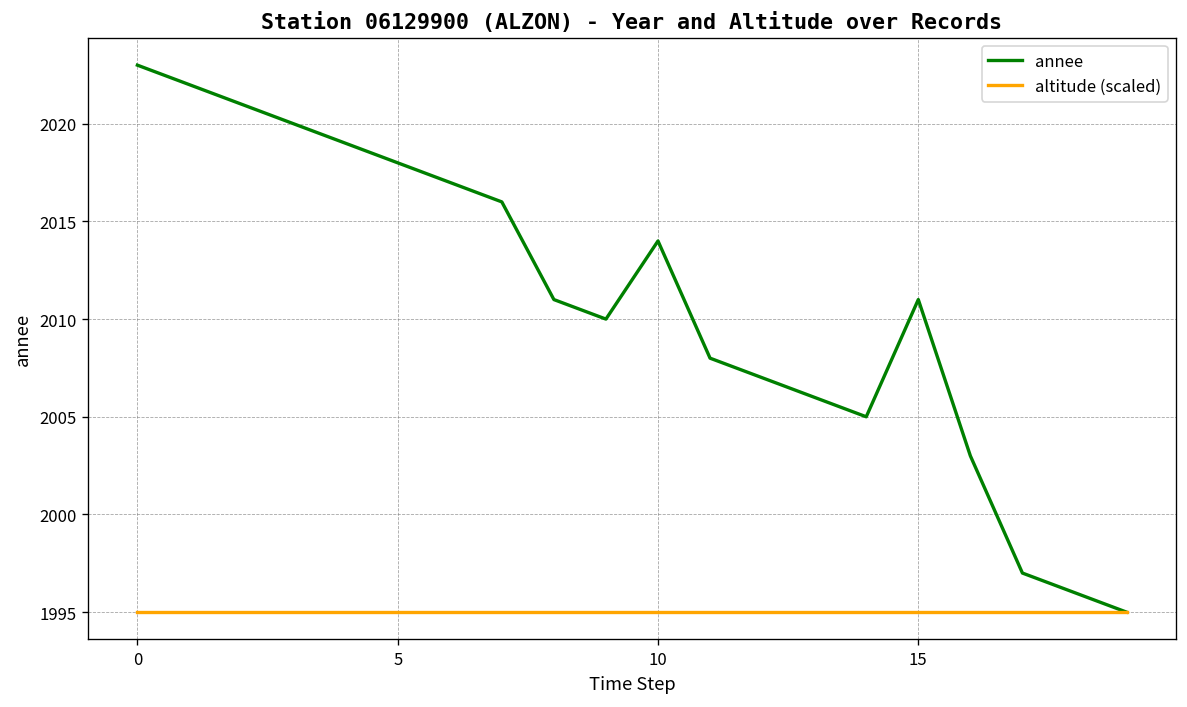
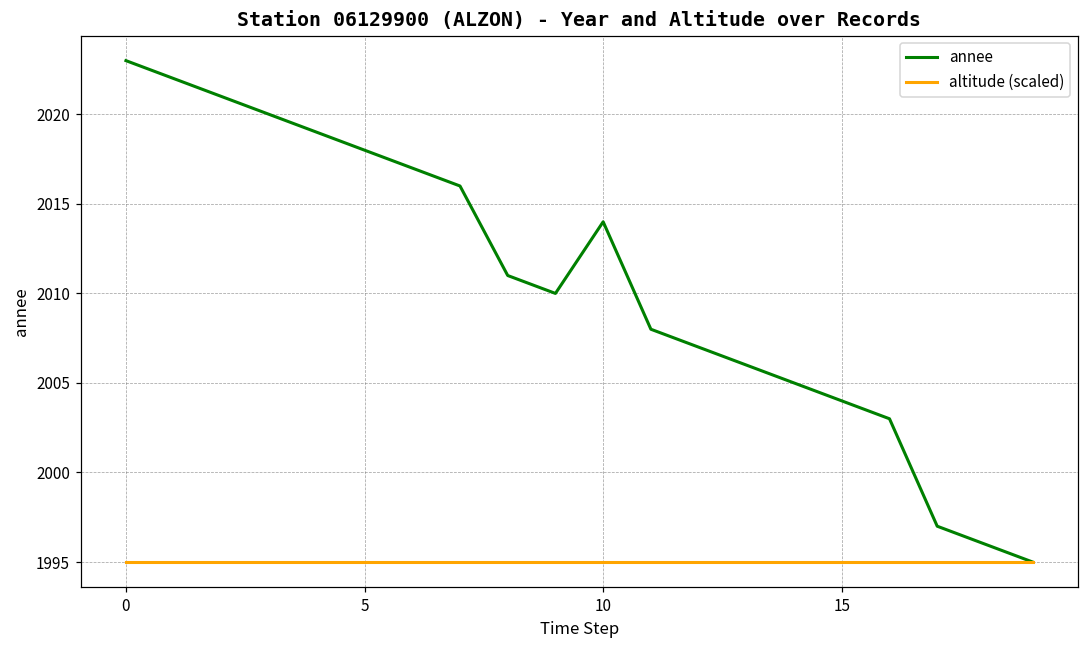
  {
    "annee": {
      "0": 2023,
      "5": 2018,
      "10": 2014,
-     "15": 2011
+     "15": 2004
    },
    "altitude (scaled)": {
      "0": 1995,
      "5": 1995,
      "10": 1995,
      "15": 1995
    }
  }
